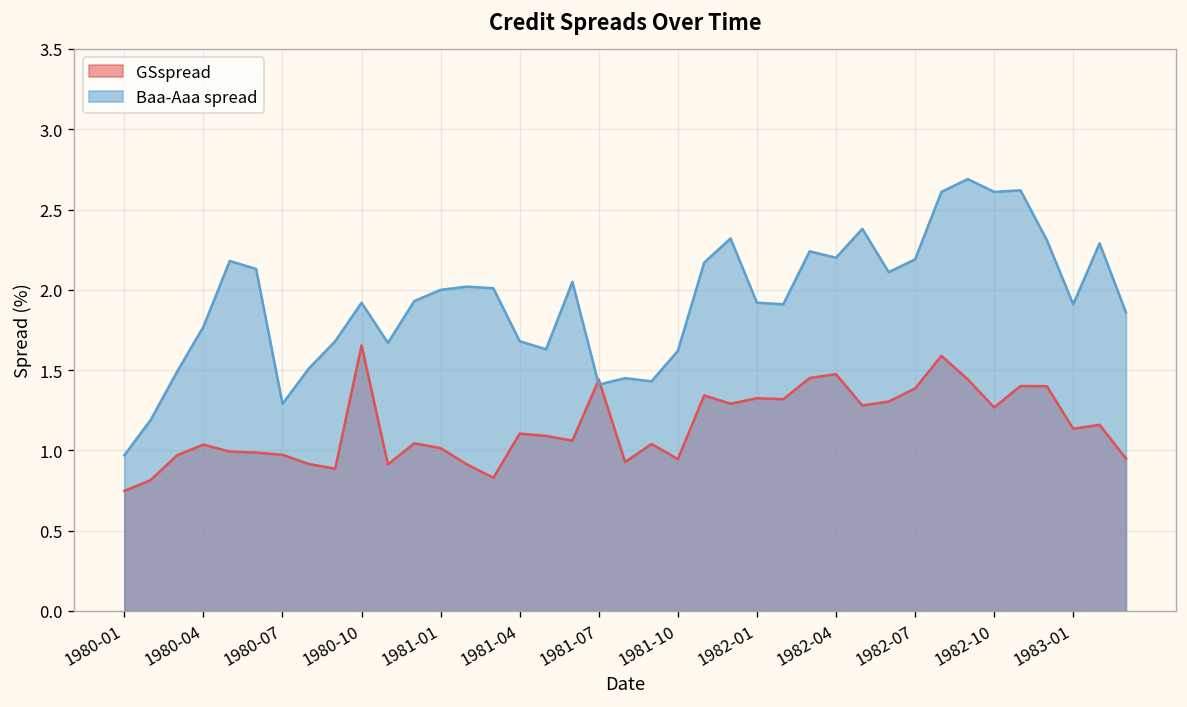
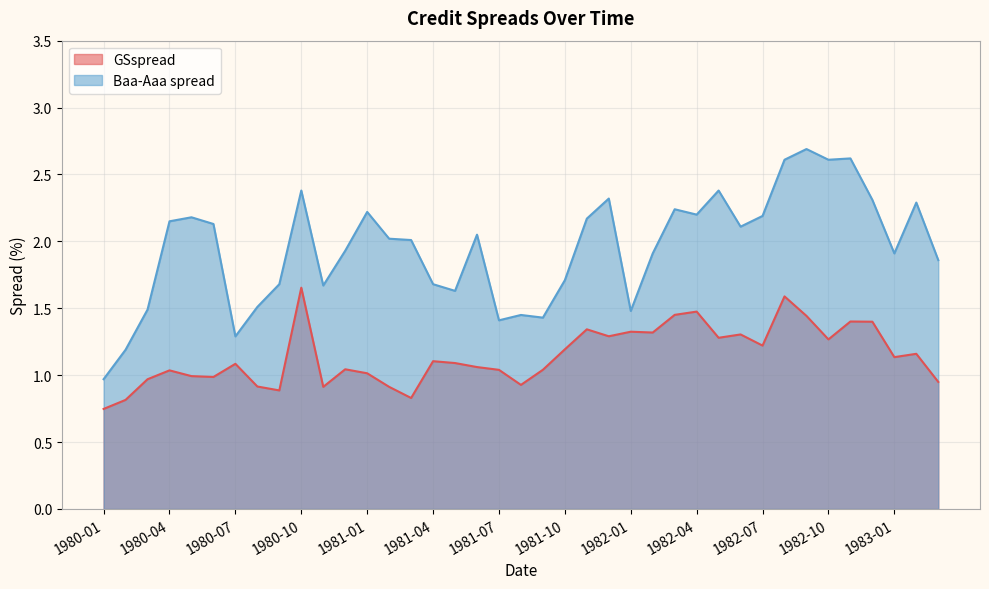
  {
    "GSspread": {
      "1980-01": 0.75,
      "1980-04": 1.04,
-     "1980-07": 0.97,
+     "1980-07": 1.08,
      "1980-10": 1.65,
      "1981-01": 1.01,
      "1981-04": 1.10,
-     "1981-07": 1.44,
-     "1981-10": 0.95,
+     "1981-07": 1.04,
+     "1981-10": 1.19,
      "1982-01": 1.32,
      "1982-04": 1.48,
-     "1982-07": 1.39,
+     "1982-07": 1.22,
      "1982-10": 1.27,
      "1983-01": 1.13
    },
    "Baa-Aaa spread": {
      "1980-01": 0.97,
-     "1980-04": 1.77,
+     "1980-04": 2.15,
      "1980-07": 1.29,
-     "1980-10": 1.92,
-     "1981-01": 2.00,
+     "1980-10": 2.38,
+     "1981-01": 2.22,
      "1981-04": 1.68,
      "1981-07": 1.41,
-     "1981-10": 1.62,
-     "1982-01": 1.92,
+     "1981-10": 1.71,
+     "1982-01": 1.48,
      "1982-04": 2.20,
      "1982-07": 2.19,
      "1982-10": 2.61,
      "1983-01": 1.91
    }
  }
